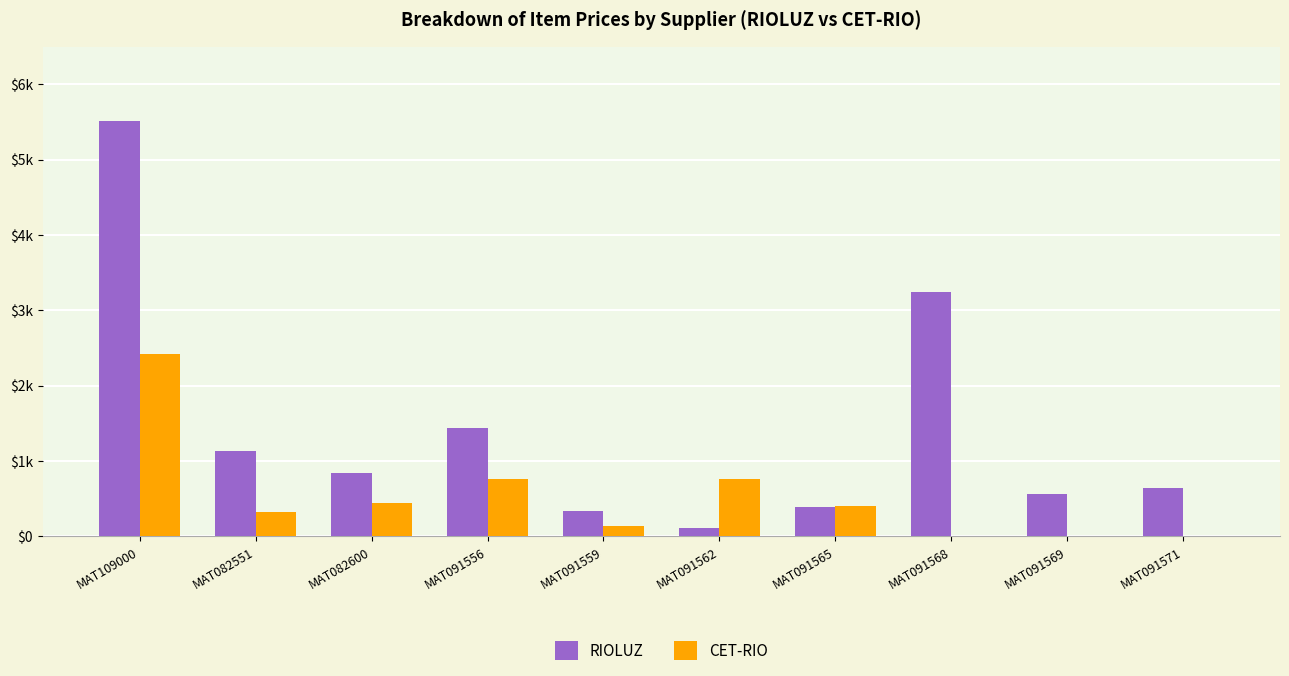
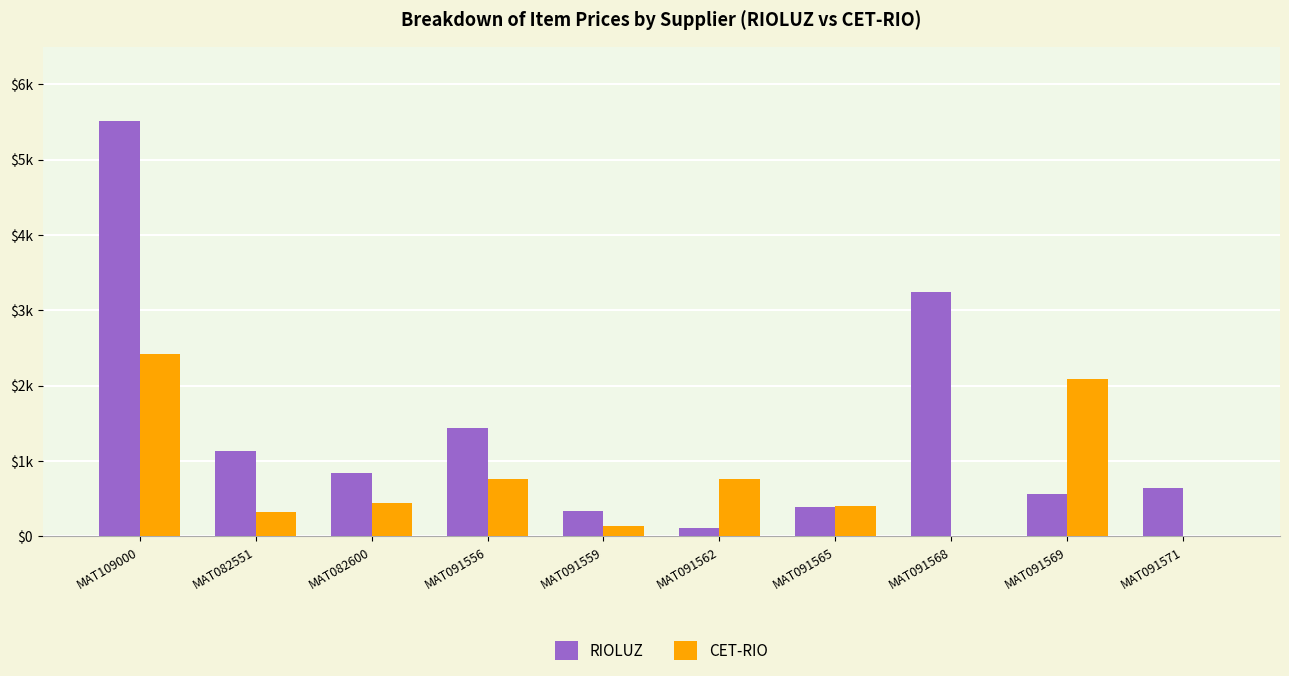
  {
    "RIOLUZ": {
      "MAT109000": "$5500",
      "MAT082551": "$1100",
      "MAT082600": "$800",
      "MAT091556": "$1400",
      "MAT091559": "$300",
      "MAT091562": "$100",
      "MAT091565": "$400",
      "MAT091568": "$3200",
      "MAT091569": "$600",
      "MAT091571": "$600"
    },
    "CET-RIO": {
      "MAT109000": "$2400",
      "MAT082551": "$300",
      "MAT082600": "$400",
      "MAT091556": "$800",
      "MAT091559": "$100",
      "MAT091562": "$800",
      "MAT091565": "$400",
      "MAT091568": "$0",
-     "MAT091569": "$0",
+     "MAT091569": "$2100",
      "MAT091571": "$0"
    }
  }
